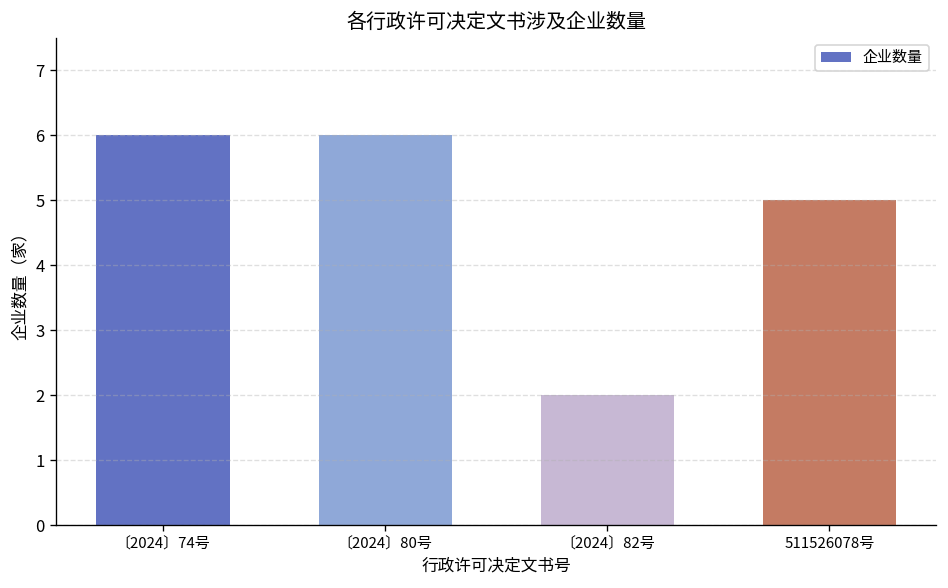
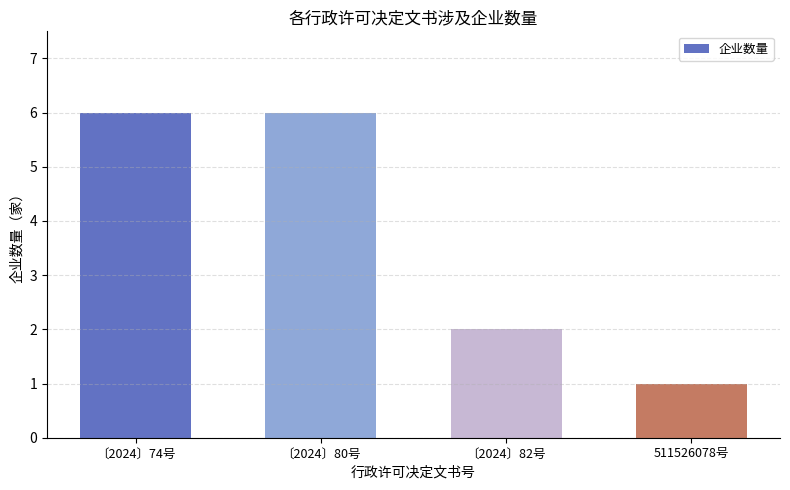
  {
    "〔2024〕74号": 6,
    "〔2024〕80号": 6,
    "〔2024〕82号": 2,
-   "511526078号": 5
+   "511526078号": 1
  }
